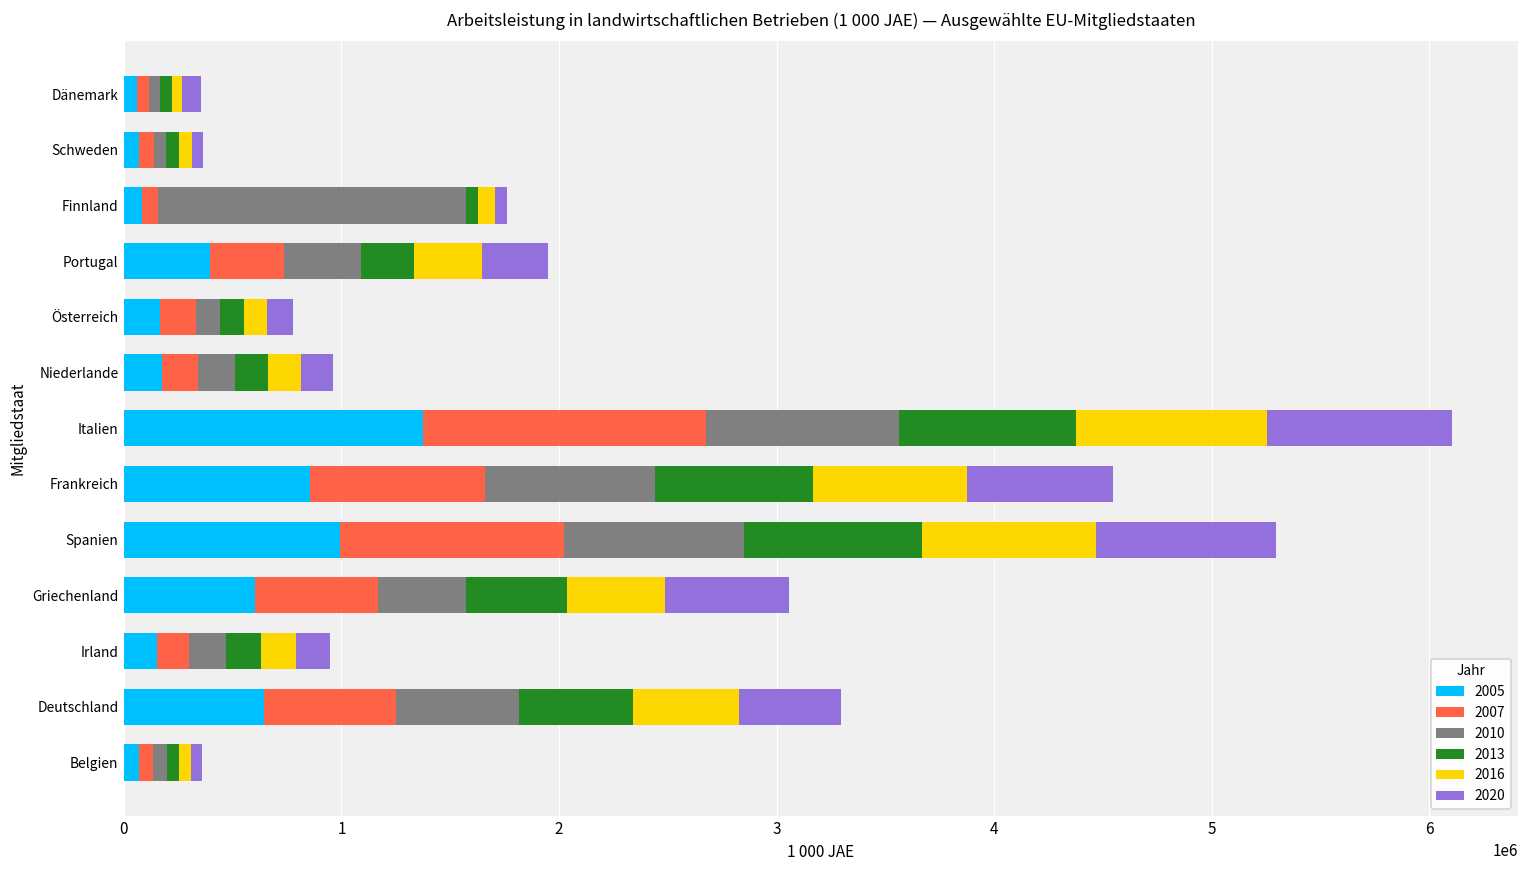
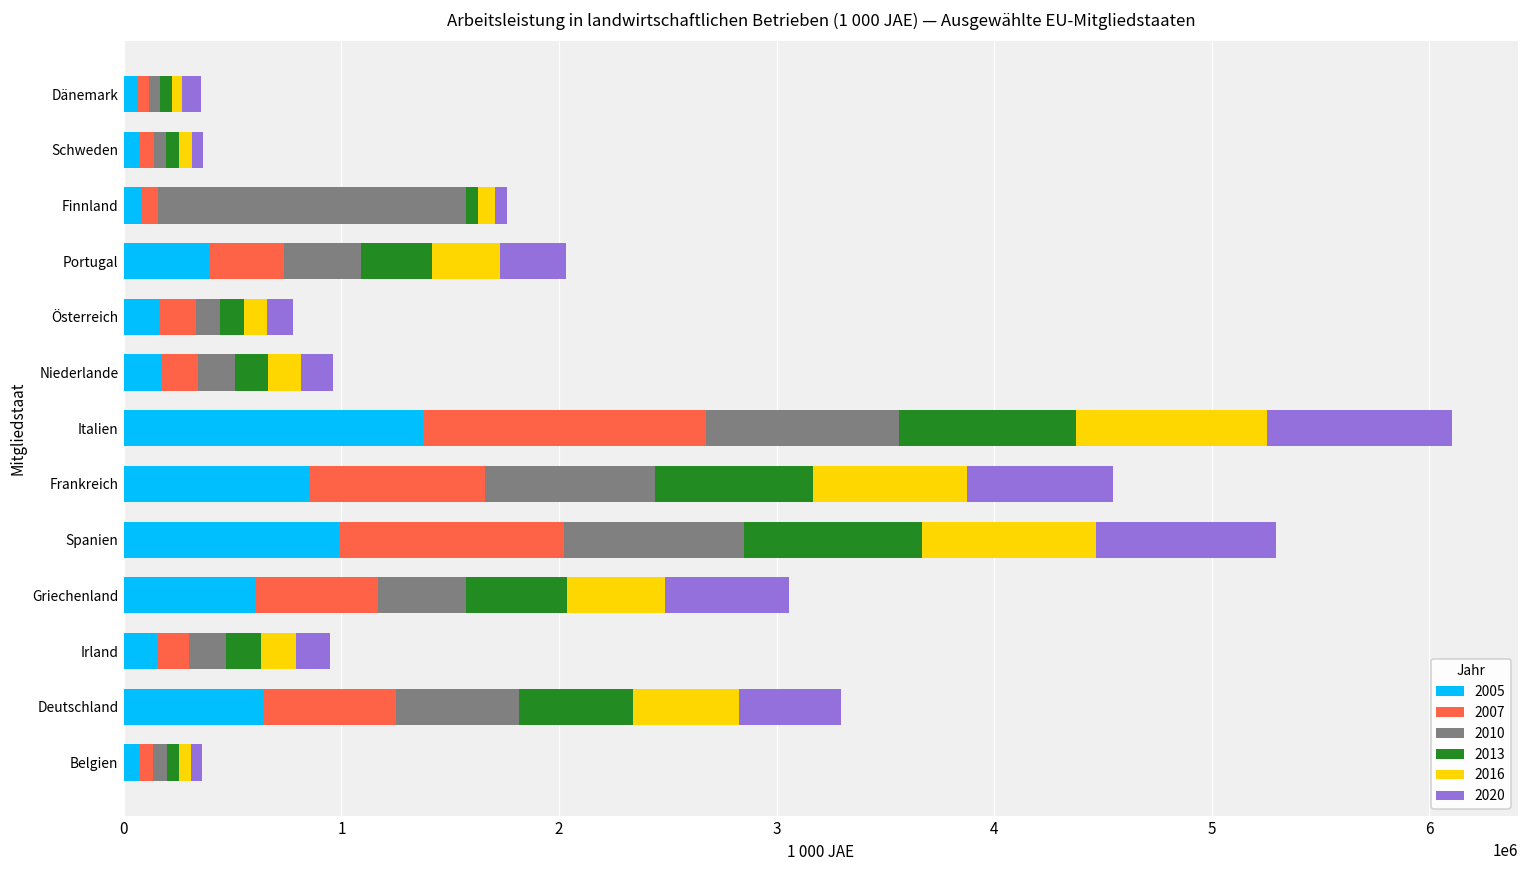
  {
    "2005": {
      "Dänemark": 60000,
      "Schweden": 70000,
      "Finnland": 80000,
      "Portugal": 400000,
      "Österreich": 170000,
      "Niederlande": 170000,
      "Italien": 1370000,
      "Frankreich": 860000,
      "Spanien": 990000,
      "Griechenland": 600000,
      "Irland": 150000,
      "Deutschland": 640000,
      "Belgien": 70000
    },
    "2007": {
      "Dänemark": 60000,
      "Schweden": 70000,
      "Finnland": 70000,
      "Portugal": 340000,
      "Österreich": 160000,
      "Niederlande": 170000,
      "Italien": 1300000,
      "Frankreich": 800000,
      "Spanien": 1030000,
      "Griechenland": 570000,
      "Irland": 150000,
      "Deutschland": 610000,
      "Belgien": 70000
    },
    "2010": {
      "Dänemark": 50000,
      "Schweden": 60000,
      "Finnland": 1410000,
      "Portugal": 360000,
      "Österreich": 110000,
      "Niederlande": 170000,
      "Italien": 880000,
      "Frankreich": 780000,
      "Spanien": 830000,
      "Griechenland": 400000,
      "Irland": 170000,
      "Deutschland": 560000,
      "Belgien": 60000
    },
    "2013": {
      "Dänemark": 50000,
      "Schweden": 60000,
      "Finnland": 60000,
-     "Portugal": 240000,
+     "Portugal": 320000,
      "Österreich": 110000,
      "Niederlande": 150000,
      "Italien": 820000,
      "Frankreich": 720000,
      "Spanien": 810000,
      "Griechenland": 460000,
      "Irland": 160000,
      "Deutschland": 520000,
      "Belgien": 60000
    },
    "2016": {
      "Dänemark": 50000,
      "Schweden": 60000,
      "Finnland": 80000,
      "Portugal": 310000,
      "Österreich": 100000,
      "Niederlande": 150000,
      "Italien": 870000,
      "Frankreich": 710000,
      "Spanien": 800000,
      "Griechenland": 450000,
      "Irland": 160000,
      "Deutschland": 490000,
      "Belgien": 60000
    },
    "2020": {
      "Dänemark": 90000,
      "Schweden": 50000,
      "Finnland": 60000,
      "Portugal": 300000,
      "Österreich": 120000,
      "Niederlande": 150000,
      "Italien": 850000,
      "Frankreich": 670000,
      "Spanien": 830000,
      "Griechenland": 570000,
      "Irland": 160000,
      "Deutschland": 470000,
      "Belgien": 50000
    }
  }
